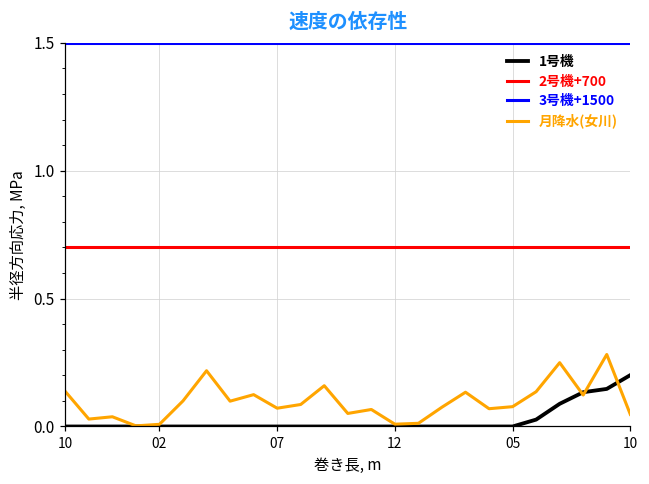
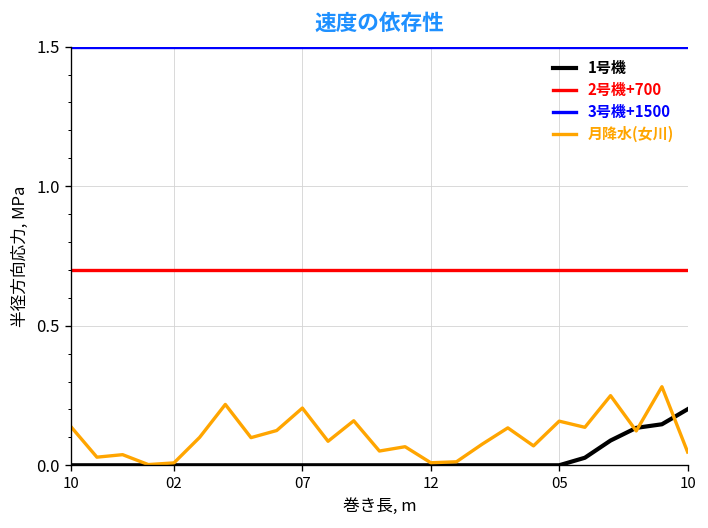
  {
    "1号機": {
      "07": 0.00,
      "05": 0.00
    },
    "2号機+700": {
      "02": 0.70,
      "07": 0.70,
      "12": 0.70,
      "05": 0.70
    },
    "3号機+1500": {
      "02": 1.50,
      "07": 1.50,
      "12": 1.50,
      "05": 1.50
    },
    "月降水(女川)": {
-     "07": 0.07,
-     "05": 0.08
+     "07": 0.21,
+     "05": 0.16
    }
  }
